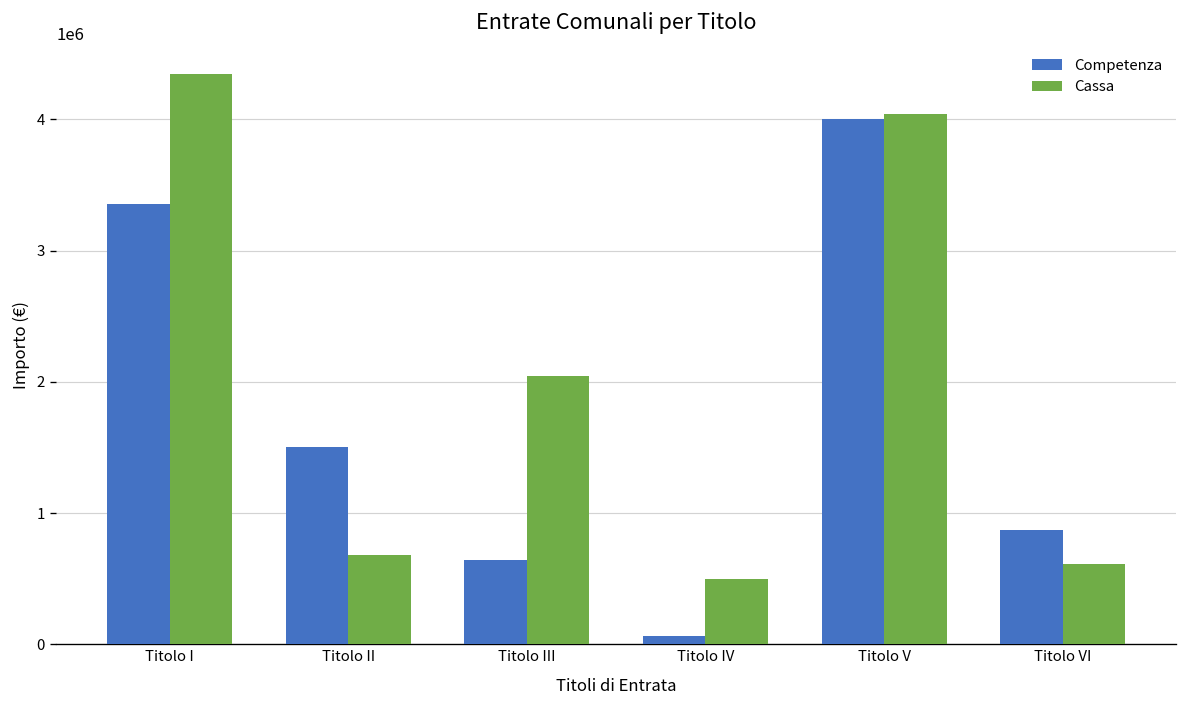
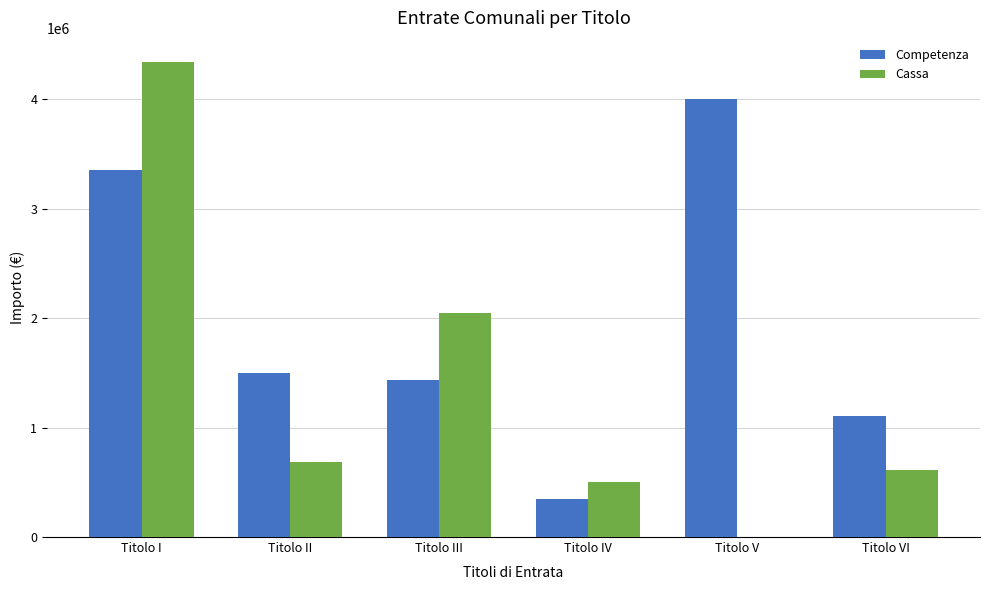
  {
    "Competenza": {
      "Titolo I": 3350000,
      "Titolo II": 1500000,
-     "Titolo III": 650000,
-     "Titolo IV": 60000,
+     "Titolo III": 1430000,
+     "Titolo IV": 350000,
      "Titolo V": 4000000,
-     "Titolo VI": 870000
+     "Titolo VI": 1110000
    },
    "Cassa": {
      "Titolo I": 4350000,
      "Titolo II": 680000,
      "Titolo III": 2040000,
      "Titolo IV": 500000,
-     "Titolo V": 4040000,
+     "Titolo V": 0,
      "Titolo VI": 610000
    }
  }
